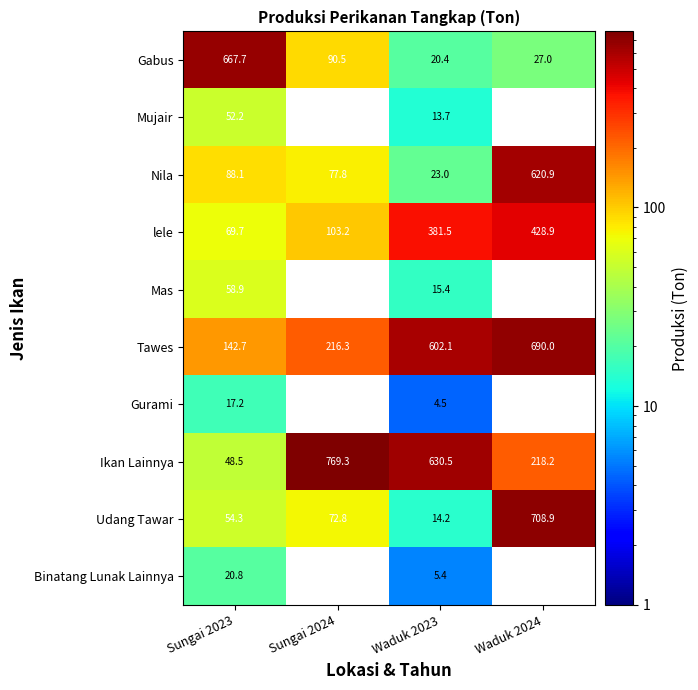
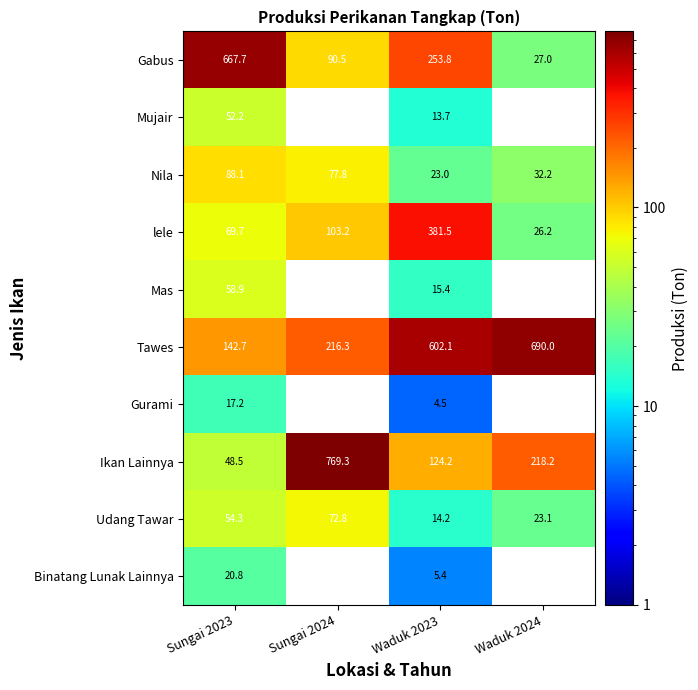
  {
    "Gabus": {
      "Sungai 2023": 667.7,
      "Sungai 2024": 90.5,
-     "Waduk 2023": 20.4,
+     "Waduk 2023": 253.8,
      "Waduk 2024": 27.0
    },
    "Mujair": {
      "Sungai 2023": 52.2,
      "Waduk 2023": 13.7
    },
    "Nila": {
      "Sungai 2023": 88.1,
      "Sungai 2024": 77.8,
      "Waduk 2023": 23.0,
-     "Waduk 2024": 620.9
+     "Waduk 2024": 32.2
    },
    "lele": {
      "Sungai 2023": 69.7,
      "Sungai 2024": 103.2,
      "Waduk 2023": 381.5,
-     "Waduk 2024": 428.9
+     "Waduk 2024": 26.2
    },
    "Mas": {
      "Sungai 2023": 58.9,
      "Waduk 2023": 15.4
    },
    "Tawes": {
      "Sungai 2023": 142.7,
      "Sungai 2024": 216.3,
      "Waduk 2023": 602.1,
      "Waduk 2024": 690.0
    },
    "Gurami": {
      "Sungai 2023": 17.2,
      "Waduk 2023": 4.5
    },
    "Ikan Lainnya": {
      "Sungai 2023": 48.5,
      "Sungai 2024": 769.3,
-     "Waduk 2023": 630.5,
+     "Waduk 2023": 124.2,
      "Waduk 2024": 218.2
    },
    "Udang Tawar": {
      "Sungai 2023": 54.3,
      "Sungai 2024": 72.8,
      "Waduk 2023": 14.2,
-     "Waduk 2024": 708.9
+     "Waduk 2024": 23.1
    },
    "Binatang Lunak Lainnya": {
      "Sungai 2023": 20.8,
      "Waduk 2023": 5.4
    }
  }
